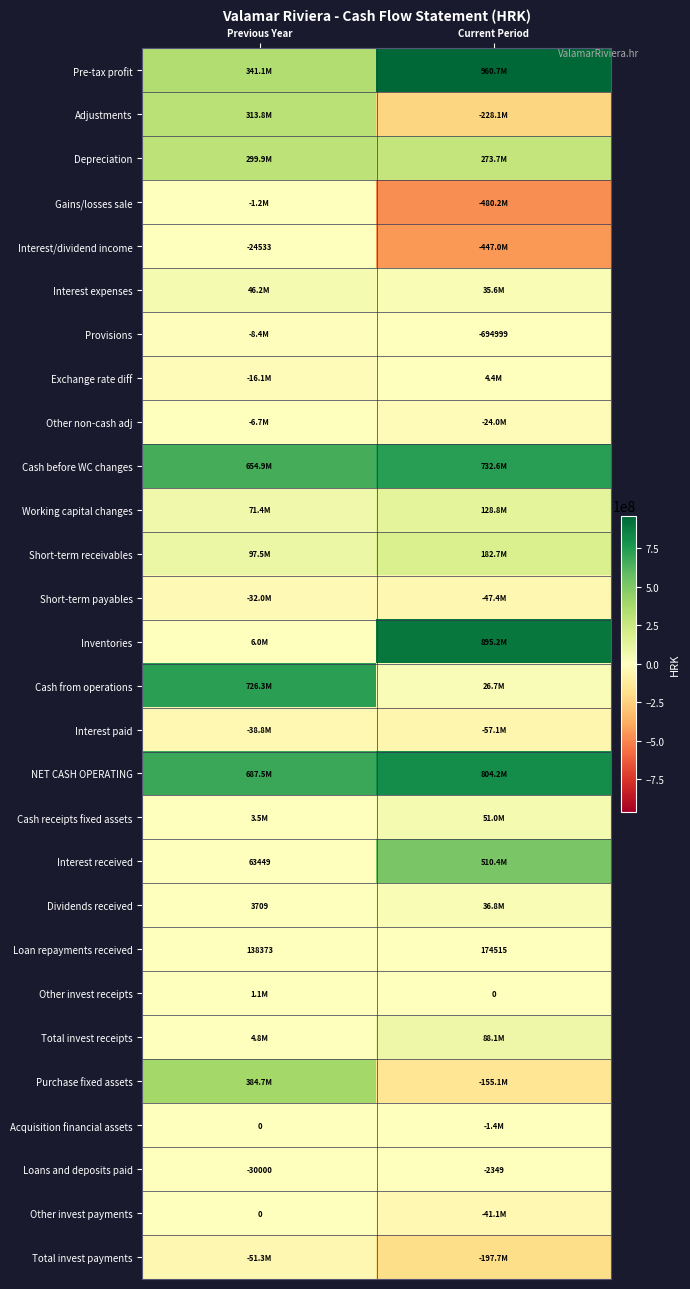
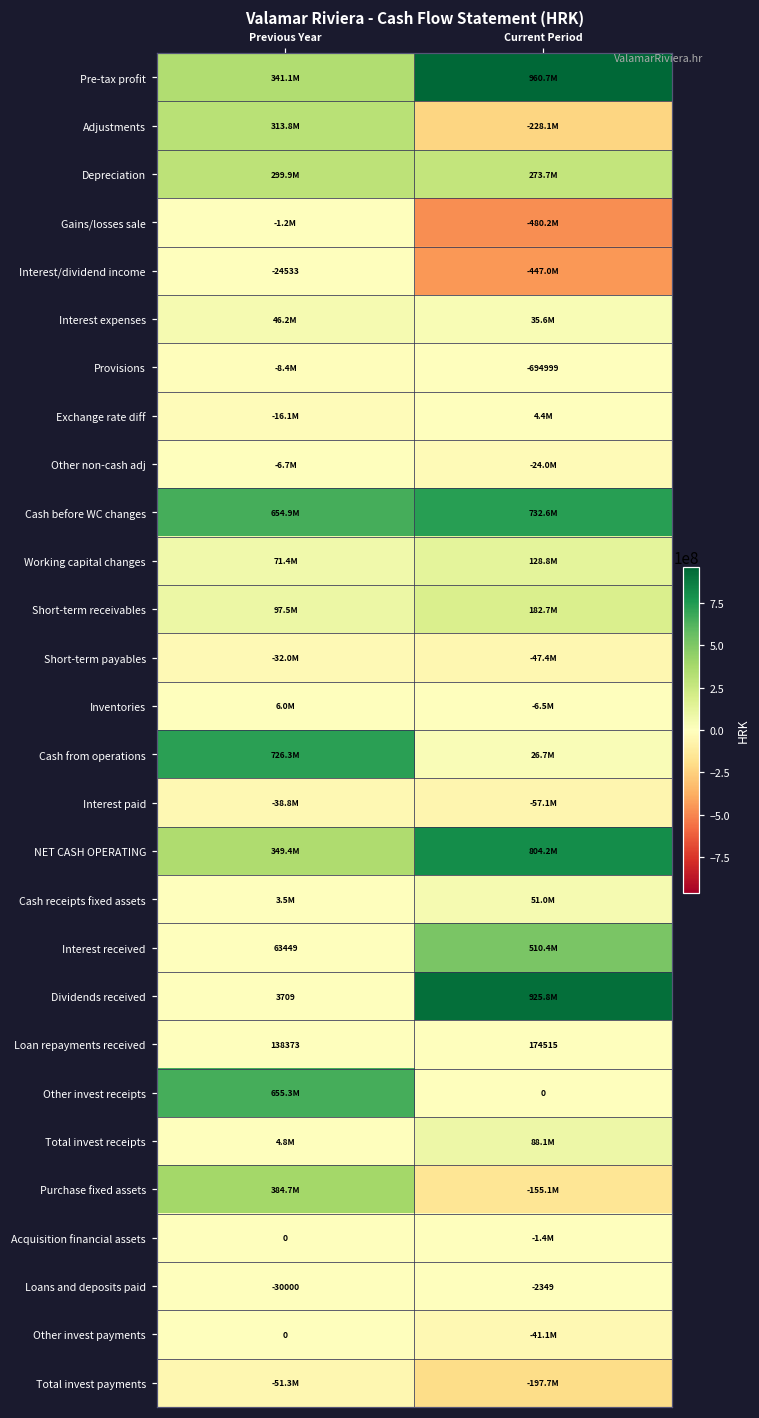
  {
    "Pre-tax profit": {
      "Previous Year": "341.1M"
    },
    "Adjustments": {
      "Previous Year": "313.8M",
      "Current Period": "-228.1M"
    },
    "Depreciation": {
      "Previous Year": "299.9M",
      "Current Period": "273.7M"
    },
    "Gains/losses sale": {
      "Previous Year": "-1.2M",
      "Current Period": "-480.2M"
    },
    "Interest/dividend income": {
      "Previous Year": "-24533",
      "Current Period": "-447.0M"
    },
    "Interest expenses": {
      "Previous Year": "46.2M",
      "Current Period": "35.6M"
    },
    "Provisions": {
      "Previous Year": "-8.4M",
      "Current Period": "-694999"
    },
    "Exchange rate diff": {
      "Previous Year": "-16.1M",
      "Current Period": "4.4M"
    },
    "Other non-cash adj": {
      "Previous Year": "-6.7M",
      "Current Period": "-24.0M"
    },
    "Cash before WC changes": {
      "Previous Year": "654.9M",
      "Current Period": "732.6M"
    },
    "Working capital changes": {
      "Previous Year": "71.4M",
      "Current Period": "128.8M"
    },
    "Short-term receivables": {
      "Previous Year": "97.5M",
      "Current Period": "182.7M"
    },
    "Short-term payables": {
      "Previous Year": "-32.0M",
      "Current Period": "-47.4M"
    },
    "Inventories": {
      "Previous Year": "6.0M",
-     "Current Period": "895.2M"
+     "Current Period": "-6.5M"
    },
    "Cash from operations": {
      "Previous Year": "726.3M",
      "Current Period": "26.7M"
    },
    "Interest paid": {
      "Previous Year": "-38.8M",
      "Current Period": "-57.1M"
    },
    "NET CASH OPERATING": {
-     "Previous Year": "687.5M",
+     "Previous Year": "349.4M",
      "Current Period": "804.2M"
    },
    "Cash receipts fixed assets": {
      "Previous Year": "3.5M",
      "Current Period": "51.0M"
    },
    "Interest received": {
      "Previous Year": "63449",
      "Current Period": "510.4M"
    },
    "Dividends received": {
      "Previous Year": "3709",
-     "Current Period": "36.8M"
+     "Current Period": "925.8M"
    },
    "Loan repayments received": {
      "Previous Year": "138373",
      "Current Period": "174515"
    },
    "Other invest receipts": {
-     "Previous Year": "1.1M",
+     "Previous Year": "655.3M",
      "Current Period": "0"
    },
    "Total invest receipts": {
      "Previous Year": "4.8M",
      "Current Period": "88.1M"
    },
    "Purchase fixed assets": {
      "Previous Year": "384.7M",
      "Current Period": "-155.1M"
    },
    "Acquisition financial assets": {
      "Previous Year": "0",
      "Current Period": "-1.4M"
    },
    "Loans and deposits paid": {
      "Previous Year": "-30000",
      "Current Period": "-2349"
    },
    "Other invest payments": {
      "Previous Year": "0",
      "Current Period": "-41.1M"
    },
    "Total invest payments": {
      "Previous Year": "-51.3M",
      "Current Period": "-197.7M"
    }
  }
